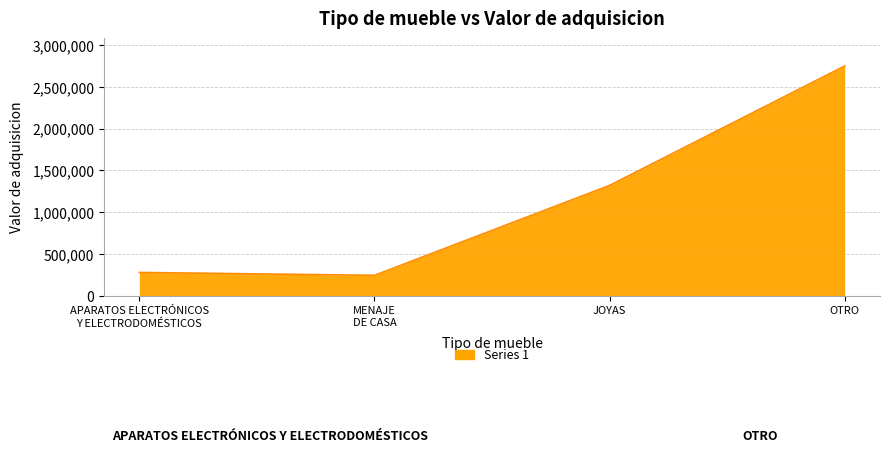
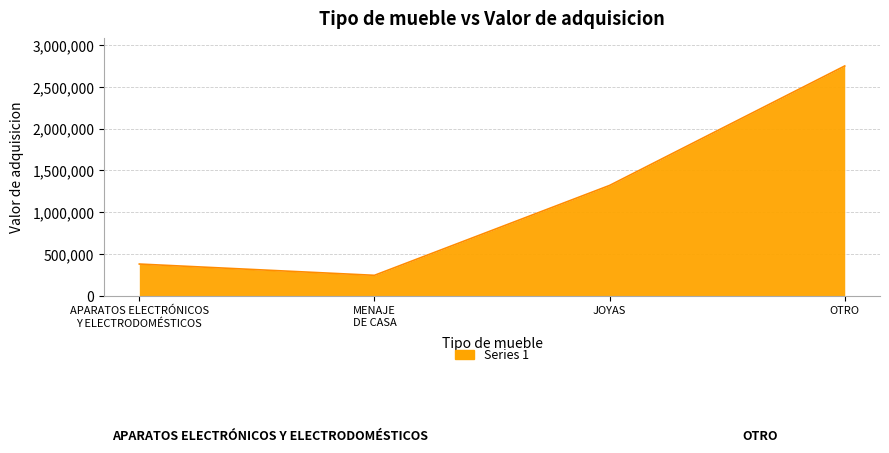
  {
-   "APARATOS ELECTRÓNICOS Y ELECTRODOMÉSTICOS": "300,000",
+   "APARATOS ELECTRÓNICOS Y ELECTRODOMÉSTICOS": "400,000",
    "MENAJE DE CASA": "200,000",
    "JOYAS": "1,300,000",
    "OTRO": "2,800,000"
  }
